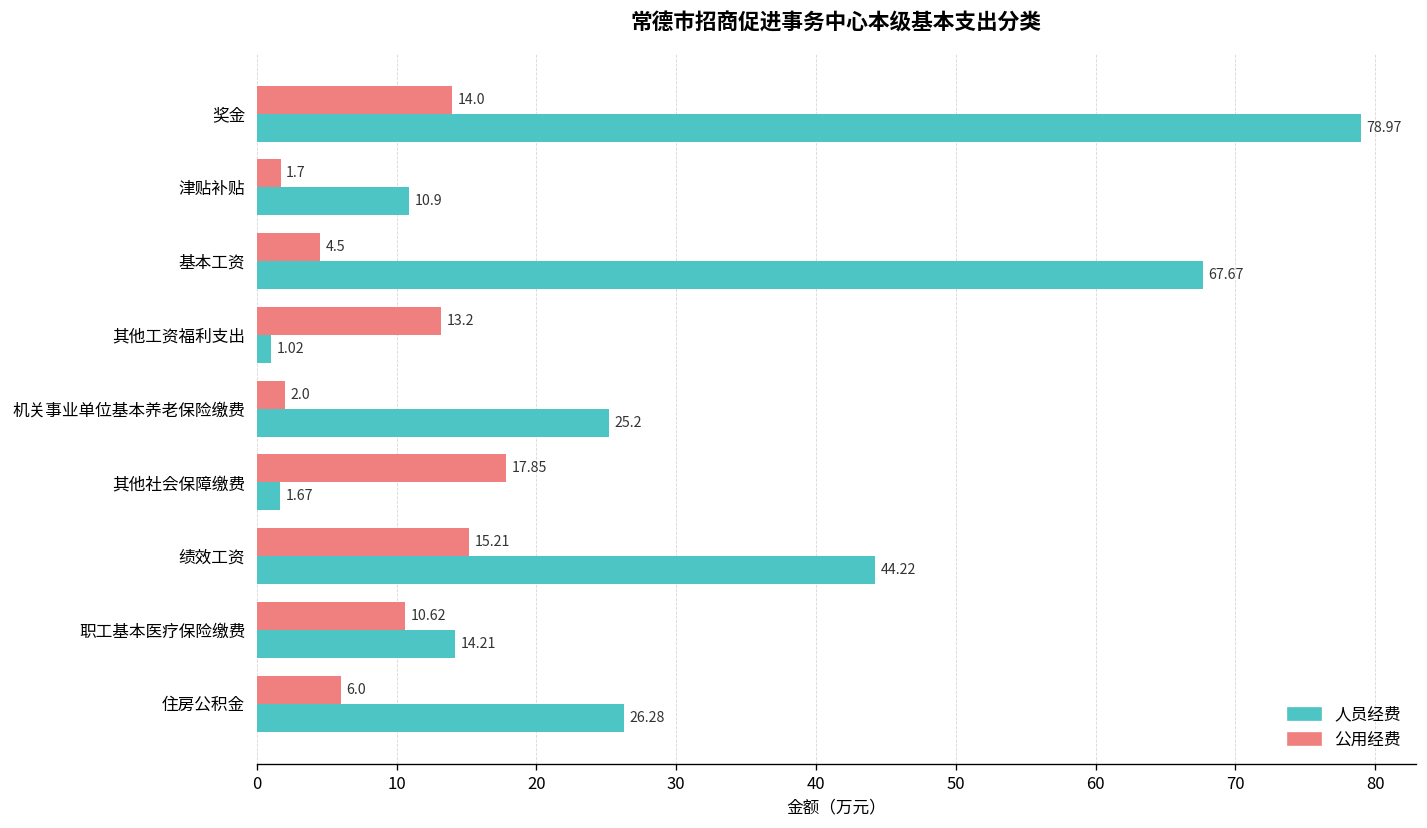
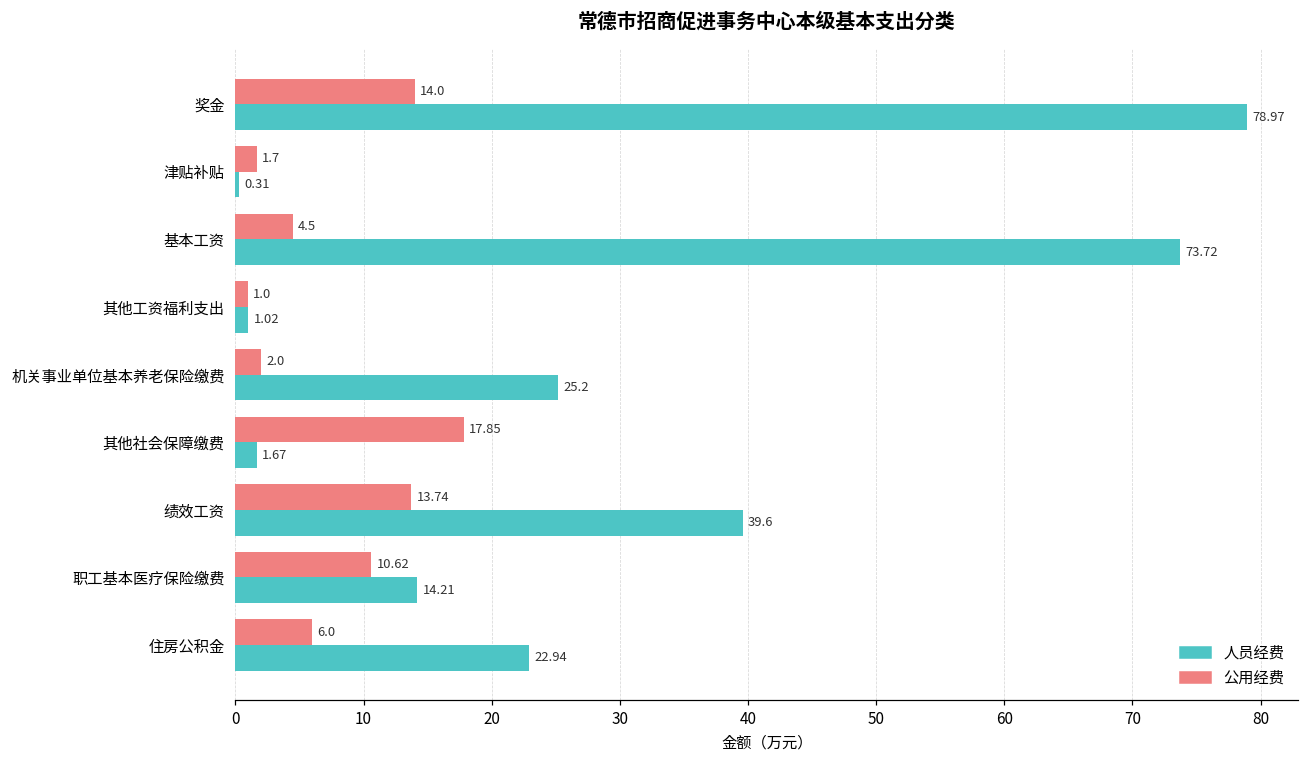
  {
    "人员经费": {
      "奖金": 78.97,
-     "津贴补贴": 10.9,
-     "基本工资": 67.67,
+     "津贴补贴": 0.31,
+     "基本工资": 73.72,
      "其他工资福利支出": 1.02,
      "机关事业单位基本养老保险缴费": 25.2,
      "其他社会保障缴费": 1.67,
-     "绩效工资": 44.22,
+     "绩效工资": 39.6,
      "职工基本医疗保险缴费": 14.21,
-     "住房公积金": 26.28
+     "住房公积金": 22.94
    },
    "公用经费": {
      "奖金": 14.0,
      "津贴补贴": 1.7,
      "基本工资": 4.5,
-     "其他工资福利支出": 13.2,
+     "其他工资福利支出": 1.0,
      "机关事业单位基本养老保险缴费": 2.0,
      "其他社会保障缴费": 17.85,
-     "绩效工资": 15.21,
+     "绩效工资": 13.74,
      "职工基本医疗保险缴费": 10.62,
      "住房公积金": 6.0
    }
  }
